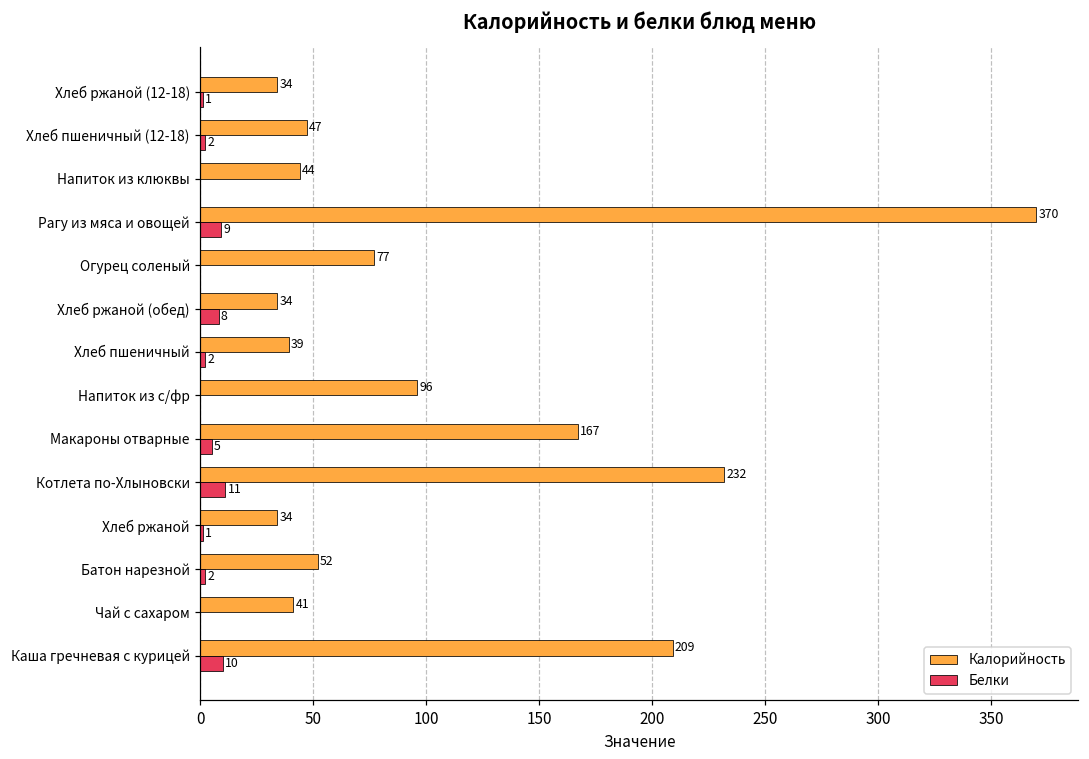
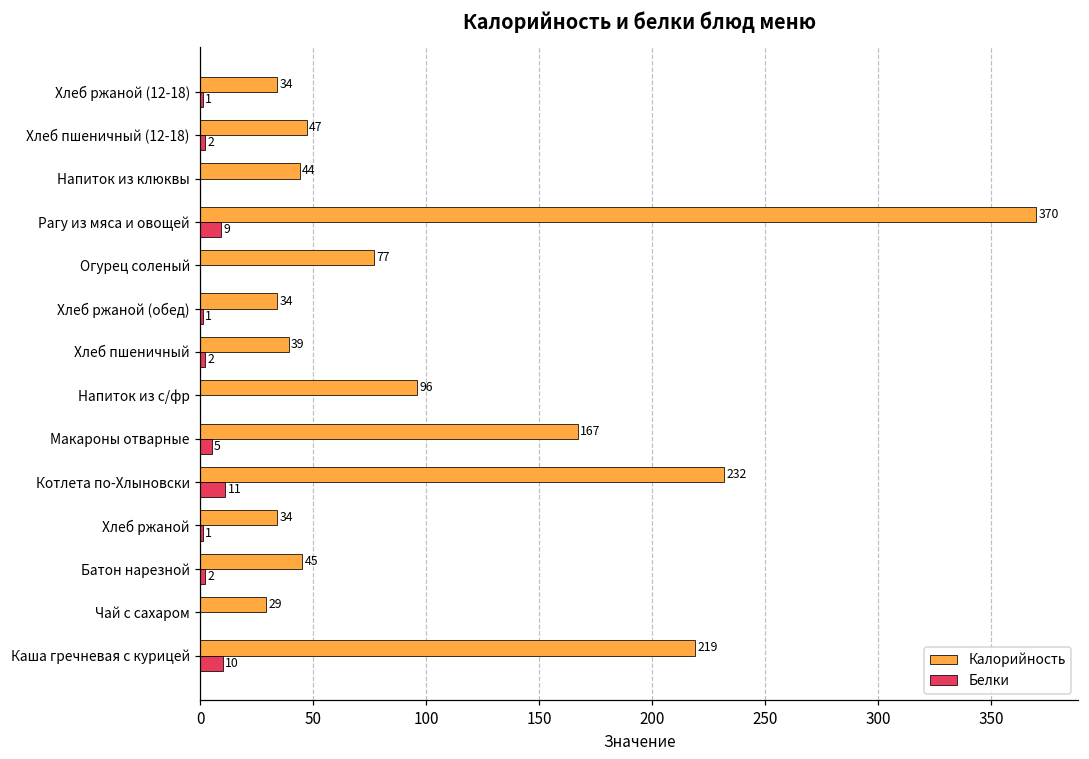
  {
    "Калорийность": {
      "Хлеб ржаной (12-18)": 34,
      "Хлеб пшеничный (12-18)": 47,
      "Напиток из клюквы": 44,
      "Рагу из мяса и овощей": 370,
      "Огурец соленый": 77,
      "Хлеб ржаной (обед)": 34,
      "Хлеб пшеничный": 39,
      "Напиток из с/фр": 96,
      "Макароны отварные": 167,
      "Котлета по-Хлыновски": 232,
      "Хлеб ржаной": 34,
-     "Батон нарезной": 52,
-     "Чай с сахаром": 41,
-     "Каша гречневая с курицей": 209
+     "Батон нарезной": 45,
+     "Чай с сахаром": 29,
+     "Каша гречневая с курицей": 219
    },
    "Белки": {
      "Хлеб ржаной (12-18)": 1,
      "Хлеб пшеничный (12-18)": 2,
      "Рагу из мяса и овощей": 9,
-     "Хлеб ржаной (обед)": 8,
+     "Хлеб ржаной (обед)": 1,
      "Хлеб пшеничный": 2,
      "Макароны отварные": 5,
      "Котлета по-Хлыновски": 11,
      "Хлеб ржаной": 1,
      "Батон нарезной": 2,
      "Каша гречневая с курицей": 10
    }
  }
